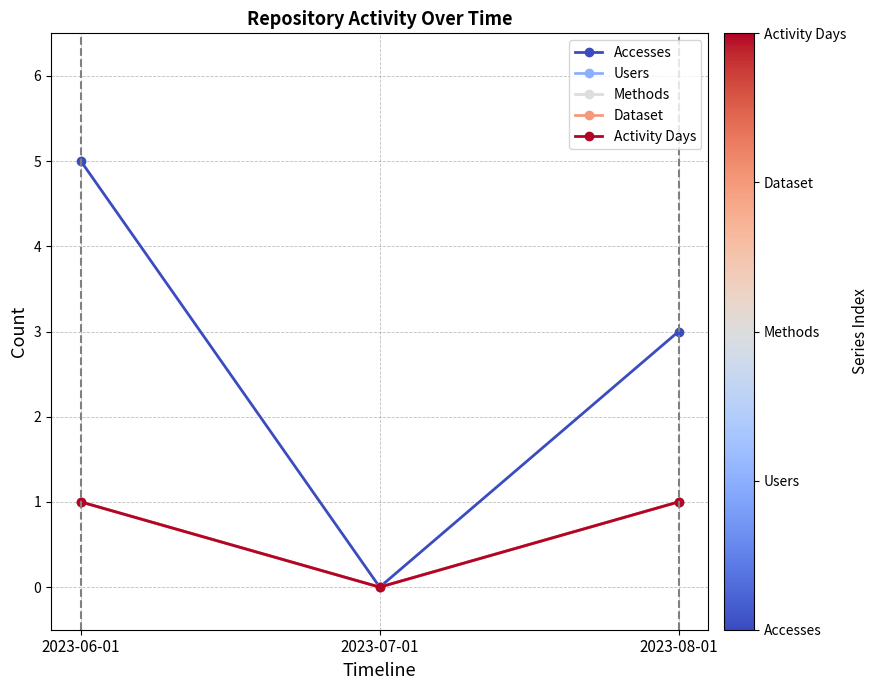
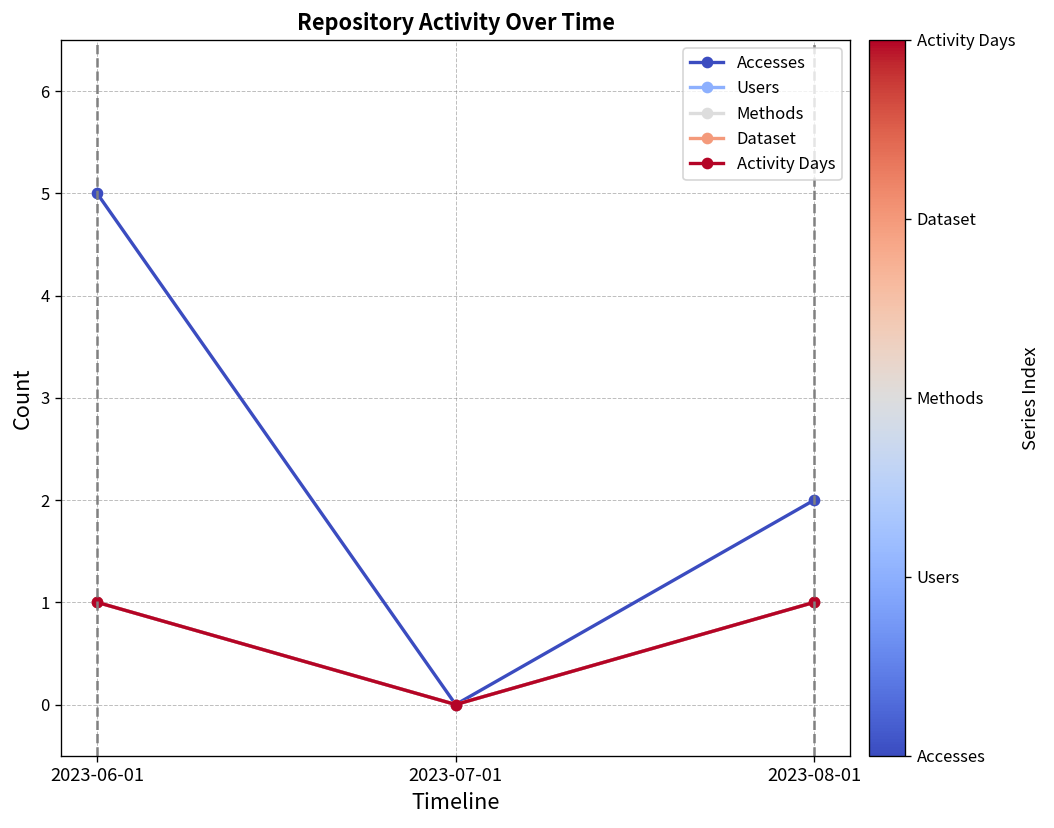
  {
    "Accesses": {
      "2023-06-01": 5,
-     "2023-08-01": 3
+     "2023-08-01": 2
    },
    "Activity Days": {
      "2023-06-01": 1,
      "2023-08-01": 1
    }
  }
